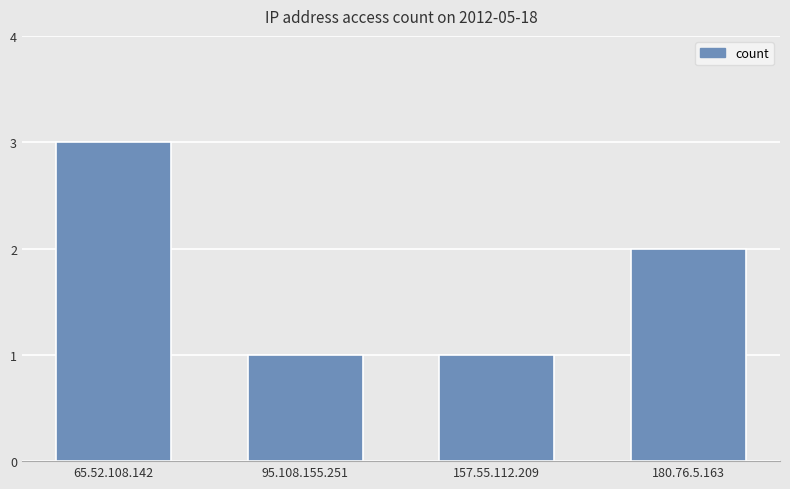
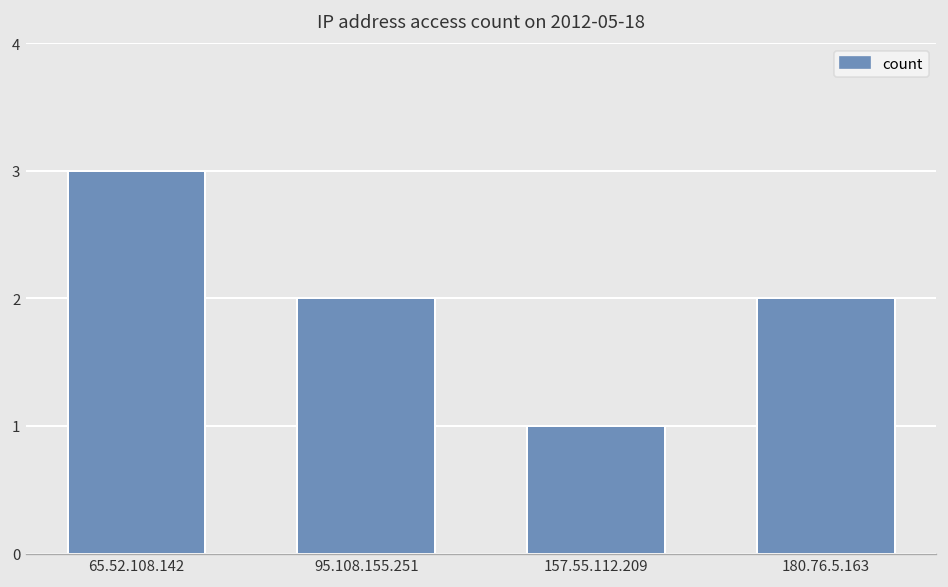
  {
    "65.52.108.142": 3,
-   "95.108.155.251": 1,
+   "95.108.155.251": 2,
    "157.55.112.209": 1,
    "180.76.5.163": 2
  }
